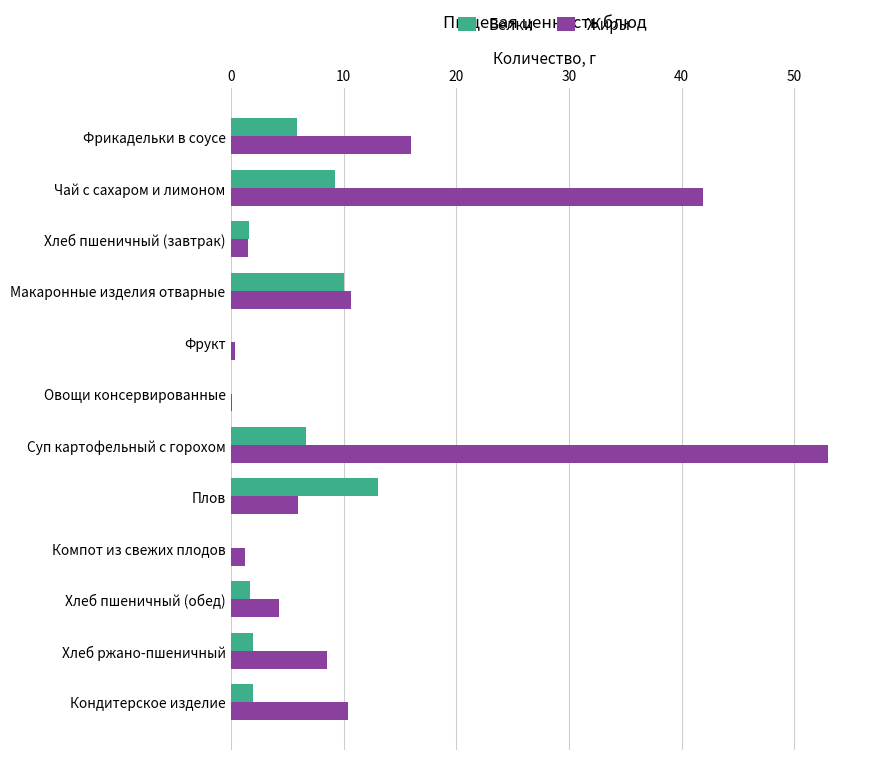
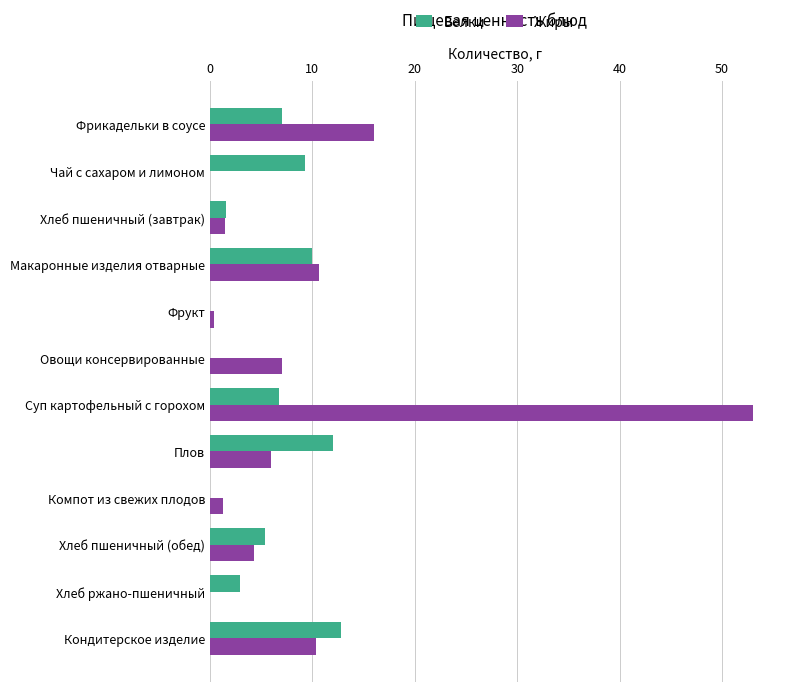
  {
    "Белки": {
-     "Фрикадельки в соусе": 5.8,
+     "Фрикадельки в соусе": 7.0,
      "Чай с сахаром и лимоном": 9.2,
      "Хлеб пшеничный (завтрак)": 1.6,
      "Макаронные изделия отварные": 10.0,
      "Фрукт": 0.0,
      "Овощи консервированные": 0.0,
      "Суп картофельный с горохом": 6.7,
-     "Плов": 13.1,
-     "Хлеб пшеничный (обед)": 1.7,
-     "Хлеб ржано-пшеничный": 2.0,
-     "Кондитерское изделие": 2.0
+     "Плов": 12.0,
+     "Хлеб пшеничный (обед)": 5.4,
+     "Хлеб ржано-пшеничный": 2.9,
+     "Кондитерское изделие": 12.8
    },
    "Жиры": {
      "Фрикадельки в соусе": 16.0,
-     "Чай с сахаром и лимоном": 41.9,
+     "Чай с сахаром и лимоном": 0.0,
      "Хлеб пшеничный (завтрак)": 1.5,
      "Макаронные изделия отварные": 10.7,
      "Фрукт": 0.4,
-     "Овощи консервированные": 0.1,
+     "Овощи консервированные": 7.0,
      "Суп картофельный с горохом": 53.0,
      "Плов": 6.0,
      "Компот из свежих плодов": 1.3,
      "Хлеб пшеничный (обед)": 4.3,
-     "Хлеб ржано-пшеничный": 8.5,
+     "Хлеб ржано-пшеничный": 0.0,
      "Кондитерское изделие": 10.4
    }
  }
